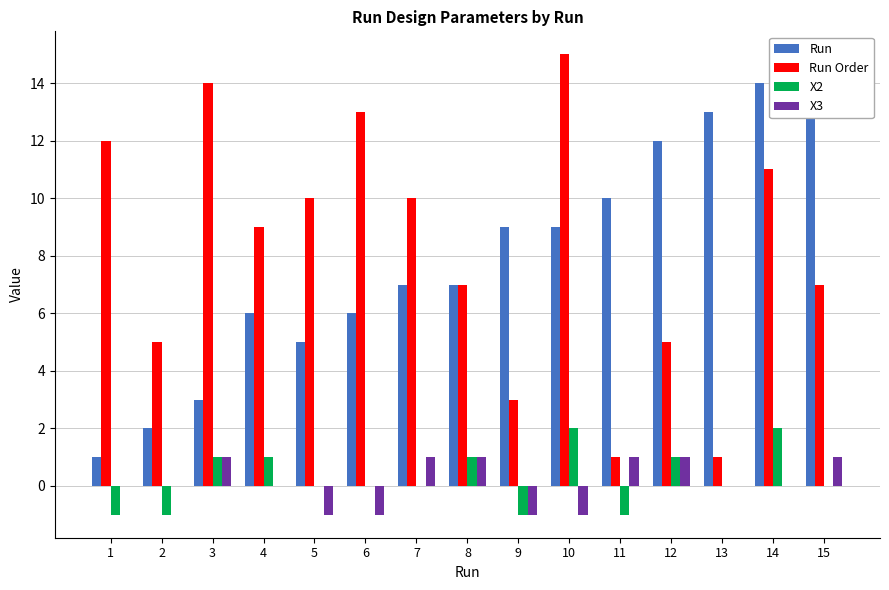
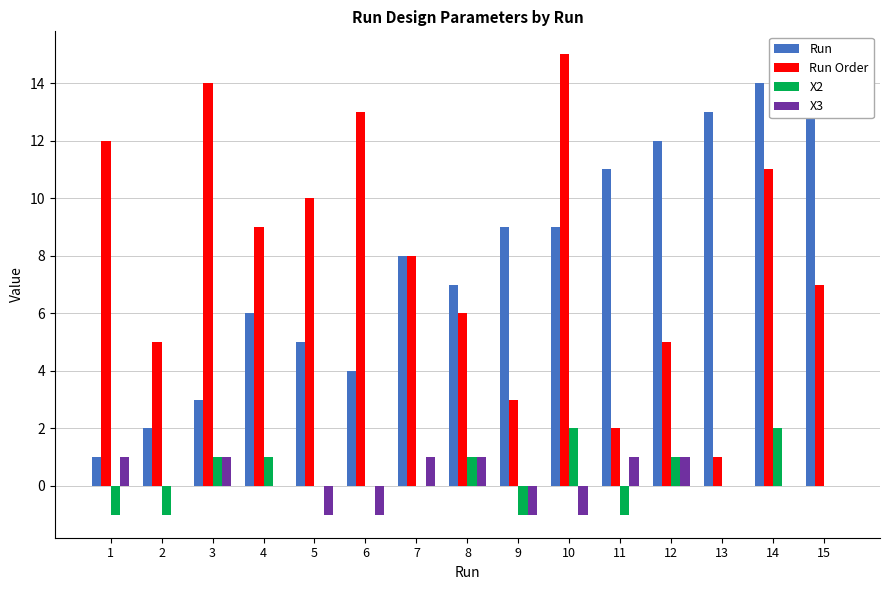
  {
    "Run": {
      "1": 1,
      "2": 2,
      "3": 3,
      "4": 6,
      "5": 5,
-     "6": 6,
-     "7": 7,
+     "6": 4,
+     "7": 8,
      "8": 7,
      "9": 9,
      "10": 9,
-     "11": 10,
+     "11": 11,
      "12": 12,
      "13": 13,
      "14": 14
    },
    "Run Order": {
      "1": 12,
      "2": 5,
      "3": 14,
      "4": 9,
      "5": 10,
      "6": 13,
-     "7": 10,
-     "8": 7,
+     "7": 8,
+     "8": 6,
      "9": 3,
      "10": 15,
-     "11": 1,
+     "11": 2,
      "12": 5,
      "13": 1,
      "14": 11,
      "15": 7
    },
    "X2": {
      "1": -1,
      "2": -1,
      "3": 1,
      "4": 1,
      "5": 0,
      "6": 0,
      "7": 0,
      "8": 1,
      "9": -1,
      "10": 2,
      "11": -1,
      "12": 1,
      "13": 0,
      "14": 2,
      "15": 0
    },
    "X3": {
-     "1": 0,
+     "1": 1,
      "2": 0,
      "3": 1,
      "4": 0,
      "5": -1,
      "6": -1,
      "7": 1,
      "8": 1,
      "9": -1,
      "10": -1,
      "11": 1,
      "12": 1,
      "13": 0,
      "14": 0,
-     "15": 1
+     "15": 0
    }
  }
